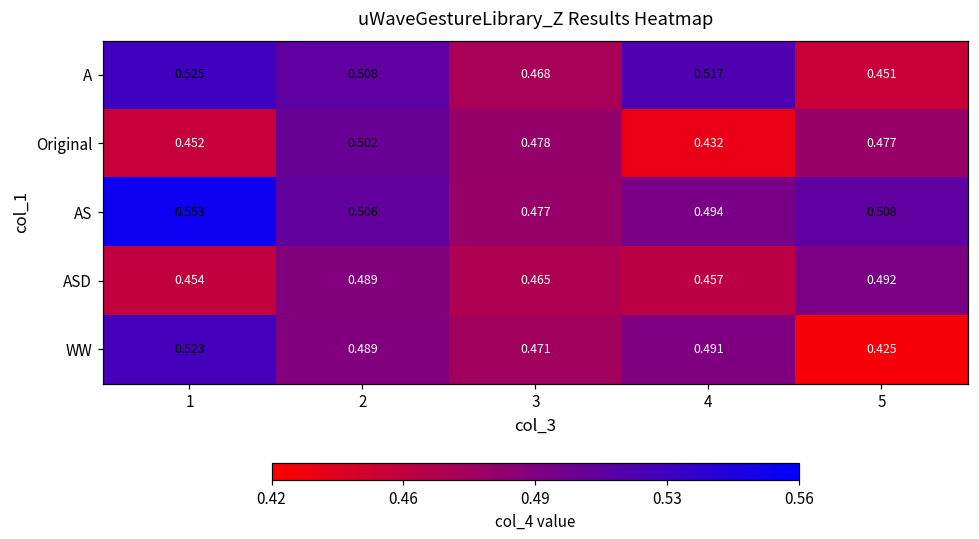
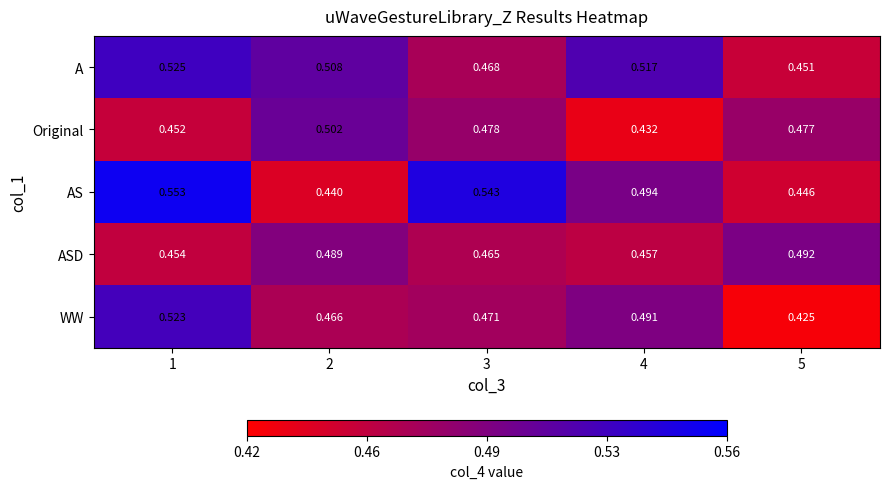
  {
    "A": {
      "1": 0.525,
      "2": 0.508,
      "3": 0.468,
      "4": 0.517,
      "5": 0.451
    },
    "Original": {
      "1": 0.452,
      "2": 0.502,
      "3": 0.478,
      "4": 0.432,
      "5": 0.477
    },
    "AS": {
      "1": 0.553,
-     "2": 0.506,
-     "3": 0.477,
+     "2": 0.440,
+     "3": 0.543,
      "4": 0.494,
-     "5": 0.508
+     "5": 0.446
    },
    "ASD": {
      "1": 0.454,
      "2": 0.489,
      "3": 0.465,
      "4": 0.457,
      "5": 0.492
    },
    "WW": {
      "1": 0.523,
-     "2": 0.489,
+     "2": 0.466,
      "3": 0.471,
      "4": 0.491,
      "5": 0.425
    }
  }
